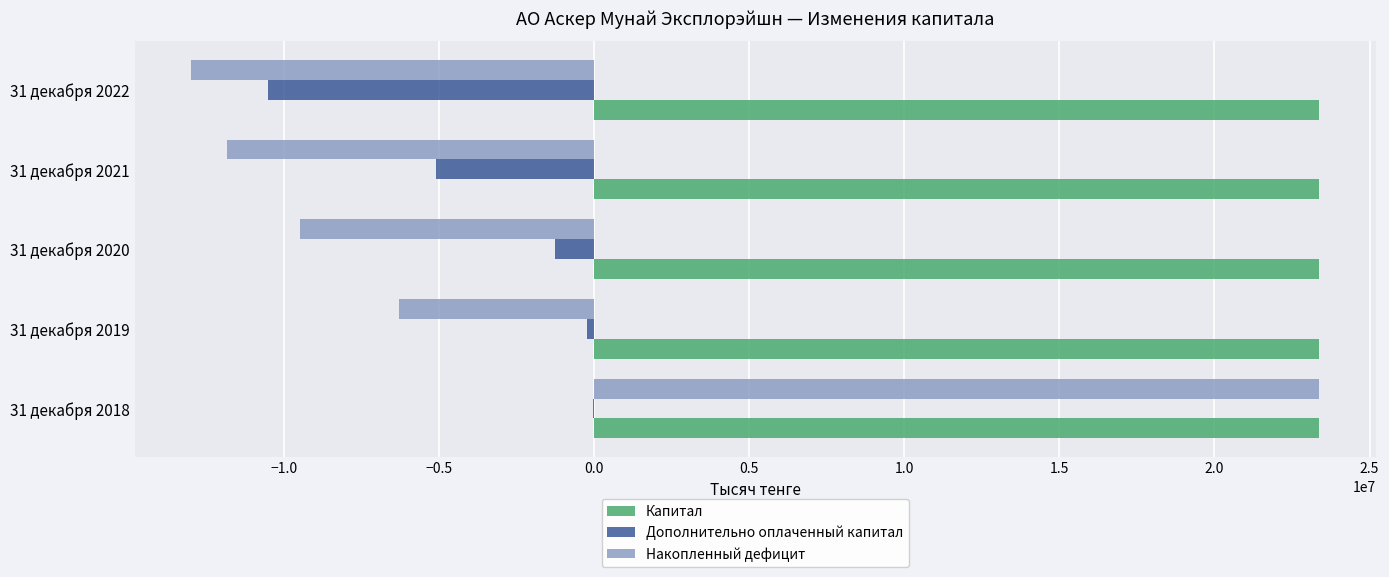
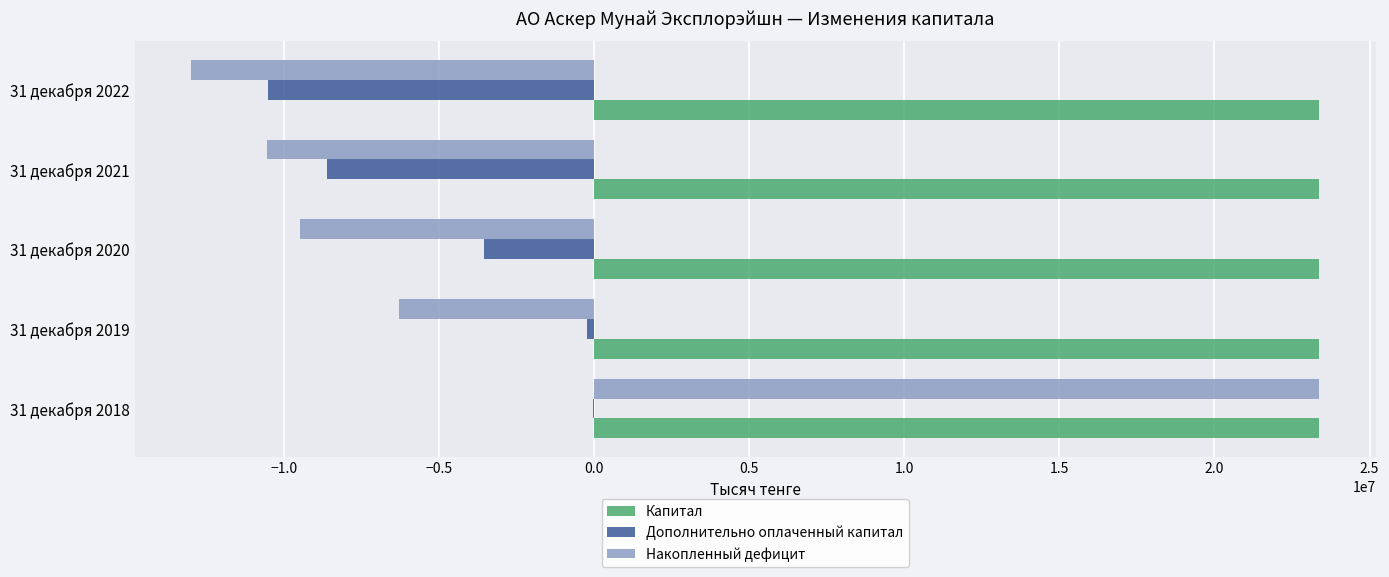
  {
    "Капитал": {
      "31 декабря 2022": 23400000,
      "31 декабря 2021": 23400000,
      "31 декабря 2020": 23400000,
      "31 декабря 2019": 23400000,
      "31 декабря 2018": 23400000
    },
    "Дополнительно оплаченный капитал": {
      "31 декабря 2022": -10500000,
-     "31 декабря 2021": -5100000,
-     "31 декабря 2020": -1300000,
+     "31 декабря 2021": -8600000,
+     "31 декабря 2020": -3600000,
      "31 декабря 2019": -200000
    },
    "Накопленный дефицит": {
      "31 декабря 2022": -13000000,
-     "31 декабря 2021": -11800000,
+     "31 декабря 2021": -10500000,
      "31 декабря 2020": -9500000,
      "31 декабря 2019": -6300000,
      "31 декабря 2018": 23400000
    }
  }
